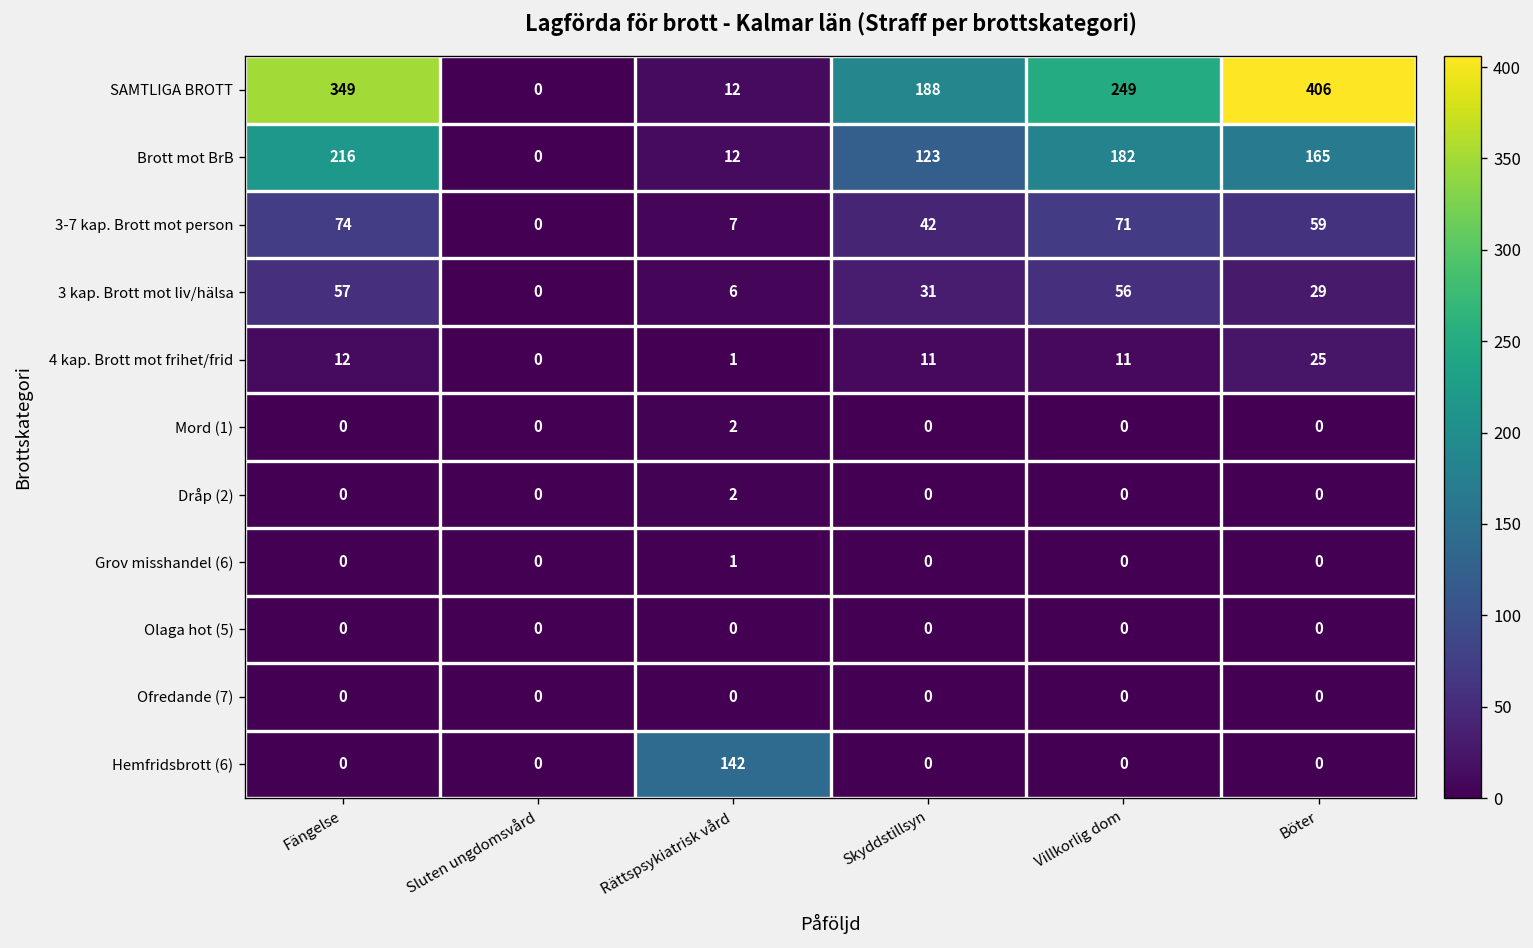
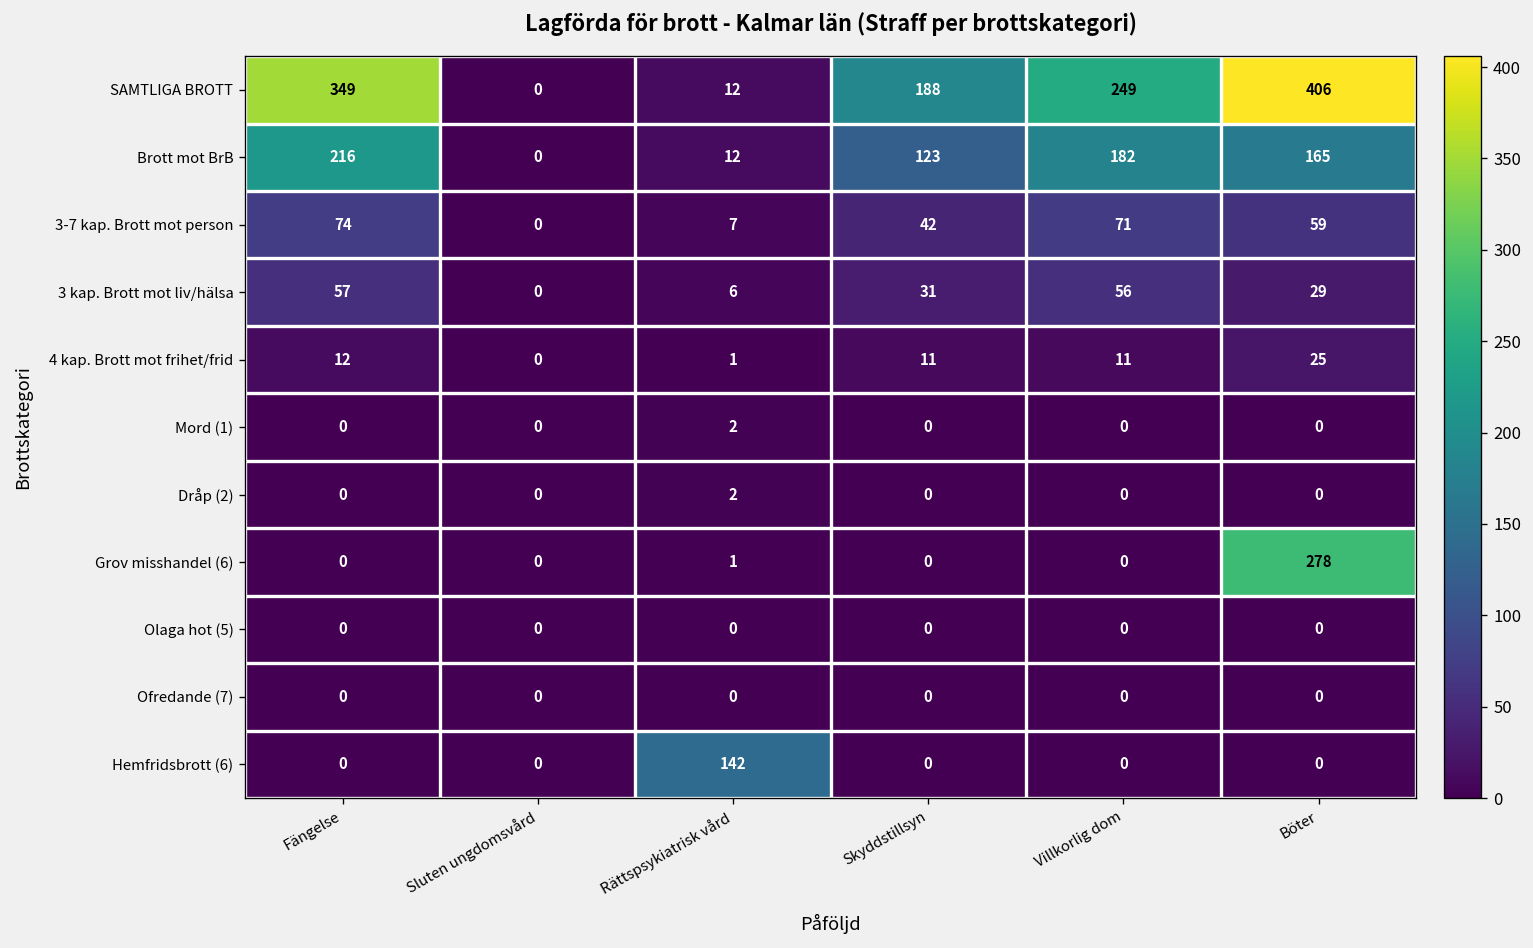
  {
    "SAMTLIGA BROTT": {
      "Fängelse": 349,
      "Sluten ungdomsvård": 0,
      "Rättspsykiatrisk vård": 12,
      "Skyddstillsyn": 188,
      "Villkorlig dom": 249,
      "Böter": 406
    },
    "Brott mot BrB": {
      "Fängelse": 216,
      "Sluten ungdomsvård": 0,
      "Rättspsykiatrisk vård": 12,
      "Skyddstillsyn": 123,
      "Villkorlig dom": 182,
      "Böter": 165
    },
    "3-7 kap. Brott mot person": {
      "Fängelse": 74,
      "Sluten ungdomsvård": 0,
      "Rättspsykiatrisk vård": 7,
      "Skyddstillsyn": 42,
      "Villkorlig dom": 71,
      "Böter": 59
    },
    "3 kap. Brott mot liv/hälsa": {
      "Fängelse": 57,
      "Sluten ungdomsvård": 0,
      "Rättspsykiatrisk vård": 6,
      "Skyddstillsyn": 31,
      "Villkorlig dom": 56,
      "Böter": 29
    },
    "4 kap. Brott mot frihet/frid": {
      "Fängelse": 12,
      "Sluten ungdomsvård": 0,
      "Rättspsykiatrisk vård": 1,
      "Skyddstillsyn": 11,
      "Villkorlig dom": 11,
      "Böter": 25
    },
    "Mord (1)": {
      "Fängelse": 0,
      "Sluten ungdomsvård": 0,
      "Rättspsykiatrisk vård": 2,
      "Skyddstillsyn": 0,
      "Villkorlig dom": 0,
      "Böter": 0
    },
    "Dråp (2)": {
      "Fängelse": 0,
      "Sluten ungdomsvård": 0,
      "Rättspsykiatrisk vård": 2,
      "Skyddstillsyn": 0,
      "Villkorlig dom": 0,
      "Böter": 0
    },
    "Grov misshandel (6)": {
      "Fängelse": 0,
      "Sluten ungdomsvård": 0,
      "Rättspsykiatrisk vård": 1,
      "Skyddstillsyn": 0,
      "Villkorlig dom": 0,
-     "Böter": 0
+     "Böter": 278
    },
    "Olaga hot (5)": {
      "Fängelse": 0,
      "Sluten ungdomsvård": 0,
      "Rättspsykiatrisk vård": 0,
      "Skyddstillsyn": 0,
      "Villkorlig dom": 0,
      "Böter": 0
    },
    "Ofredande (7)": {
      "Fängelse": 0,
      "Sluten ungdomsvård": 0,
      "Rättspsykiatrisk vård": 0,
      "Skyddstillsyn": 0,
      "Villkorlig dom": 0,
      "Böter": 0
    },
    "Hemfridsbrott (6)": {
      "Fängelse": 0,
      "Sluten ungdomsvård": 0,
      "Rättspsykiatrisk vård": 142,
      "Skyddstillsyn": 0,
      "Villkorlig dom": 0,
      "Böter": 0
    }
  }
